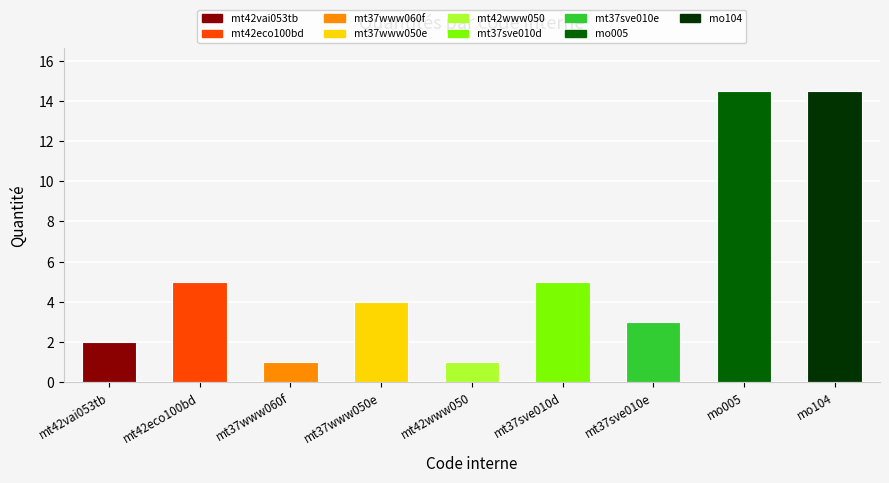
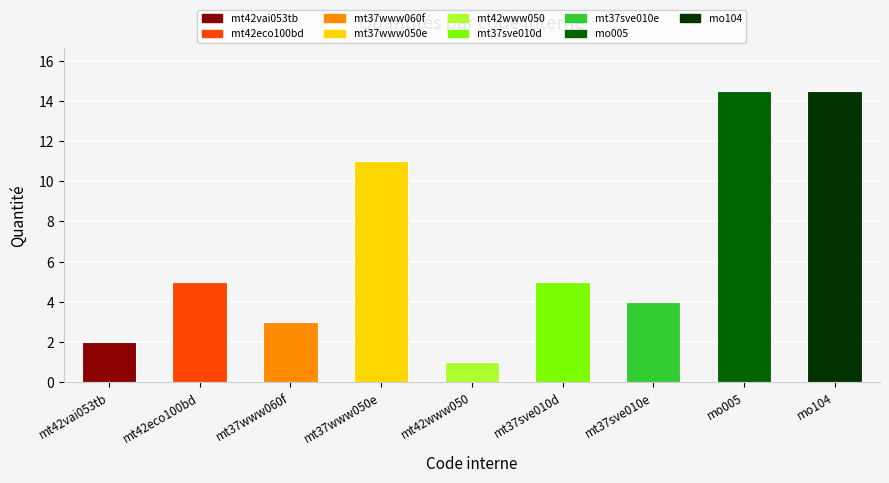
  {
    "mt42vai053tb": 2,
    "mt42eco100bd": 5,
-   "mt37www060f": 1,
-   "mt37www050e": 4,
+   "mt37www060f": 3,
+   "mt37www050e": 11,
    "mt42www050": 1,
    "mt37sve010d": 5,
-   "mt37sve010e": 3,
+   "mt37sve010e": 4,
    "mo005": 14.5,
    "mo104": 14.5
  }
